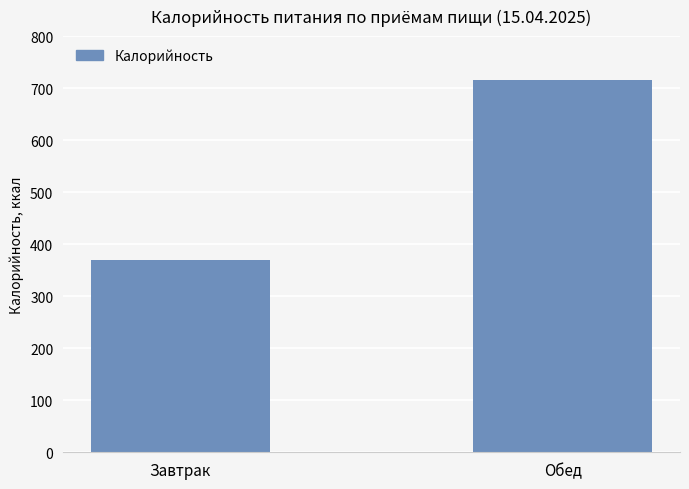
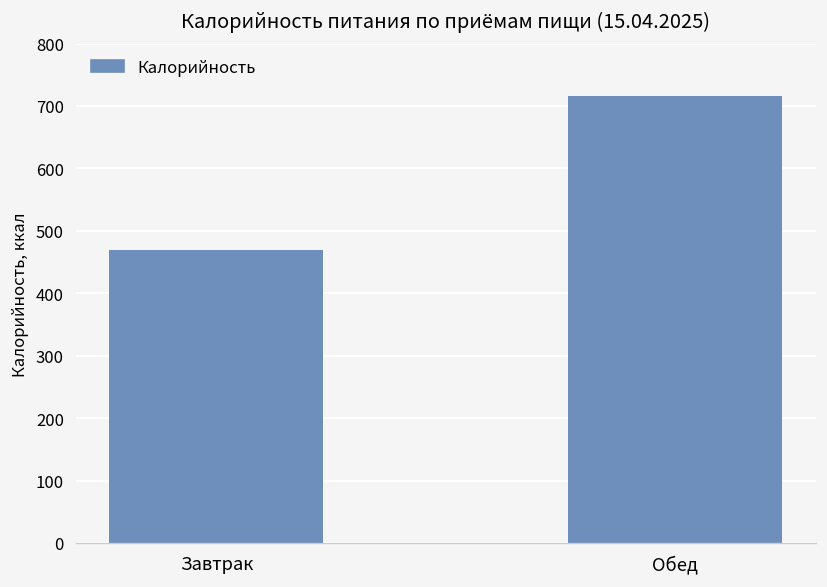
  {
-   "Завтрак": 370,
+   "Завтрак": 470,
    "Обед": 720
  }
